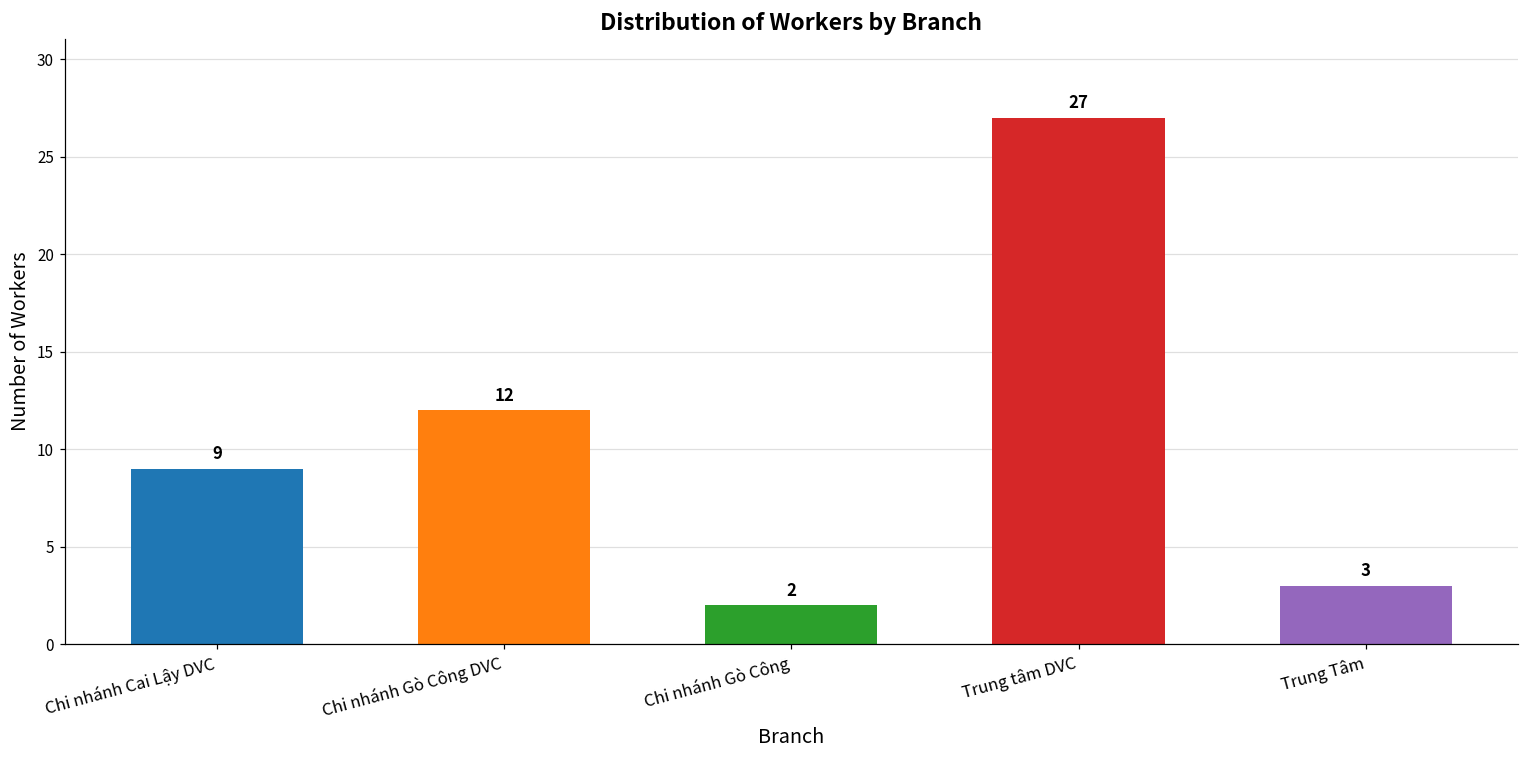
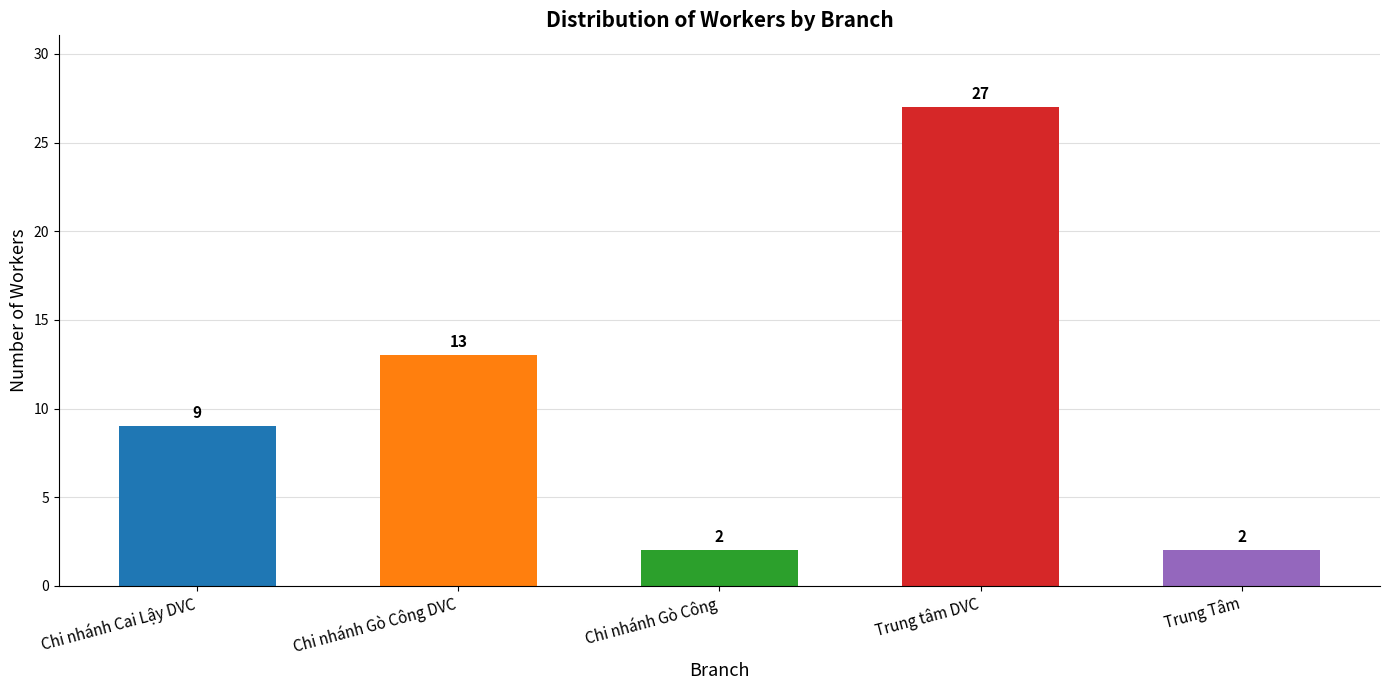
  {
    "Chi nhánh Cai Lậy DVC": 9,
-   "Chi nhánh Gò Công DVC": 12,
+   "Chi nhánh Gò Công DVC": 13,
    "Chi nhánh Gò Công": 2,
    "Trung tâm DVC": 27,
-   "Trung Tâm": 3
+   "Trung Tâm": 2
  }
